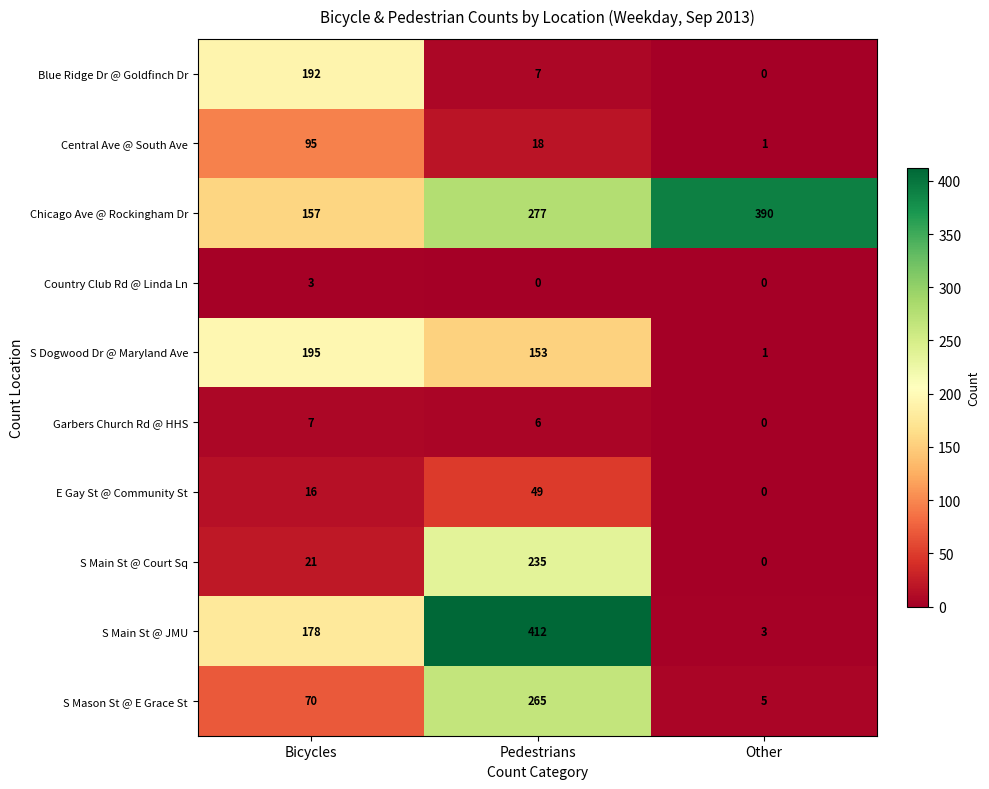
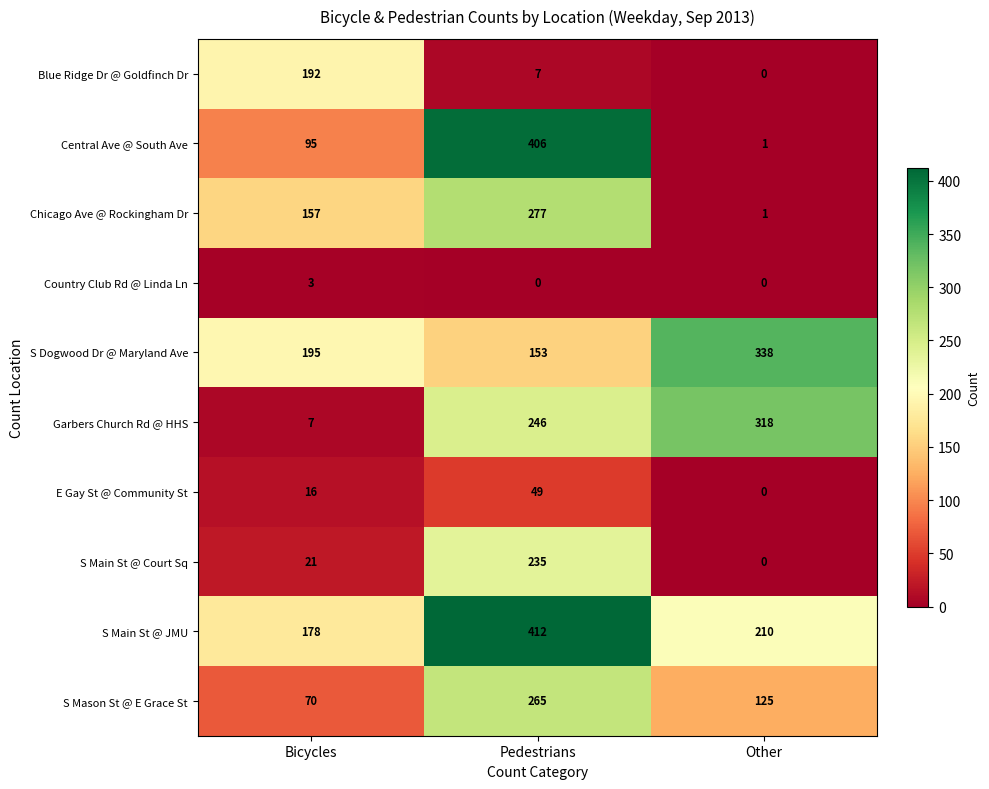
  {
    "Blue Ridge Dr @ Goldfinch Dr": {
      "Bicycles": 192,
      "Pedestrians": 7,
      "Other": 0
    },
    "Central Ave @ South Ave": {
      "Bicycles": 95,
-     "Pedestrians": 18,
+     "Pedestrians": 406,
      "Other": 1
    },
    "Chicago Ave @ Rockingham Dr": {
      "Bicycles": 157,
      "Pedestrians": 277,
-     "Other": 390
+     "Other": 1
    },
    "Country Club Rd @ Linda Ln": {
      "Bicycles": 3,
      "Pedestrians": 0,
      "Other": 0
    },
    "S Dogwood Dr @ Maryland Ave": {
      "Bicycles": 195,
      "Pedestrians": 153,
-     "Other": 1
+     "Other": 338
    },
    "Garbers Church Rd @ HHS": {
      "Bicycles": 7,
-     "Pedestrians": 6,
-     "Other": 0
+     "Pedestrians": 246,
+     "Other": 318
    },
    "E Gay St @ Community St": {
      "Bicycles": 16,
      "Pedestrians": 49,
      "Other": 0
    },
    "S Main St @ Court Sq": {
      "Bicycles": 21,
      "Pedestrians": 235,
      "Other": 0
    },
    "S Main St @ JMU": {
      "Bicycles": 178,
      "Pedestrians": 412,
-     "Other": 3
+     "Other": 210
    },
    "S Mason St @ E Grace St": {
      "Bicycles": 70,
      "Pedestrians": 265,
-     "Other": 5
+     "Other": 125
    }
  }
